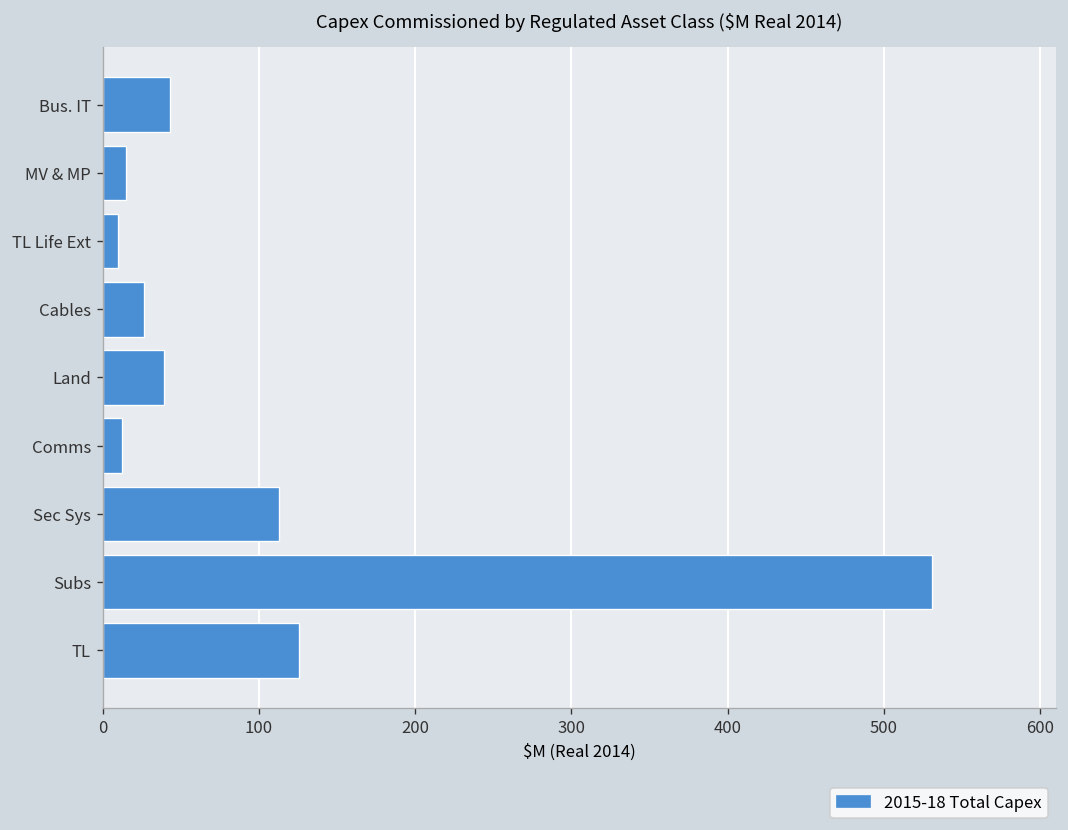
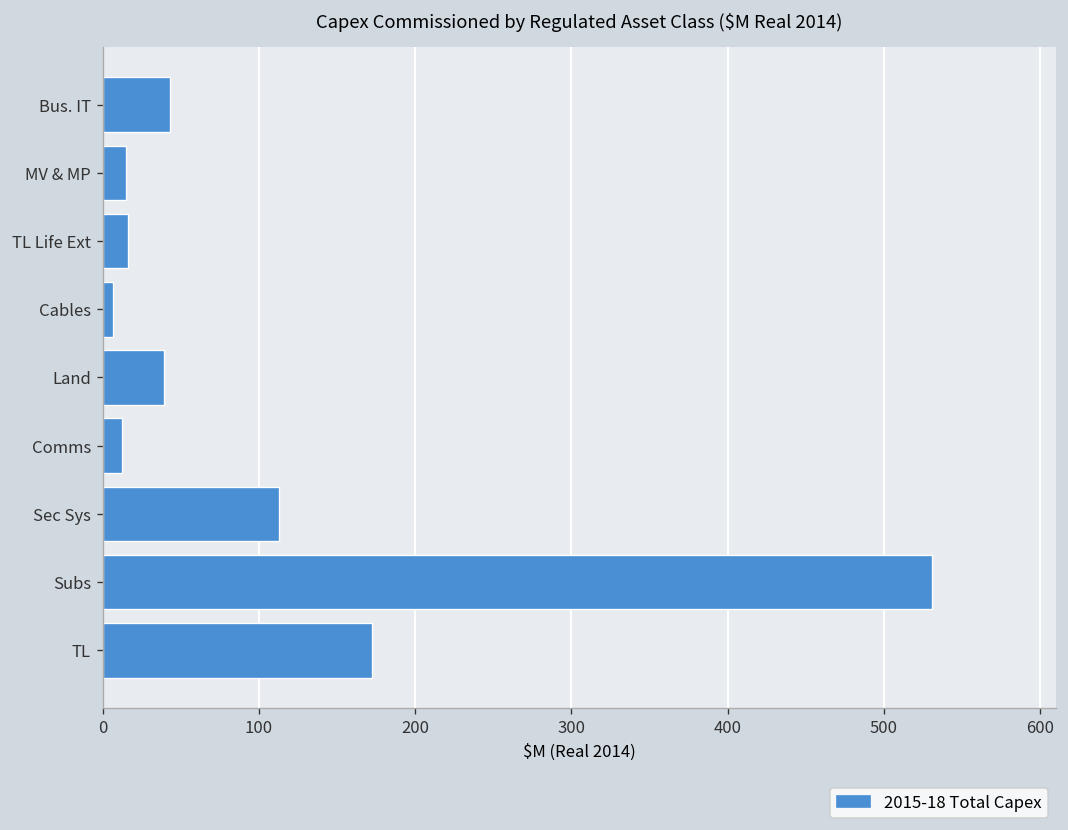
  {
    "Bus. IT": 43,
    "MV & MP": 15,
-   "TL Life Ext": 10,
-   "Cables": 26,
+   "TL Life Ext": 16,
+   "Cables": 7,
    "Land": 39,
    "Comms": 12,
    "Sec Sys": 113,
    "Subs": 531,
-   "TL": 126
+   "TL": 172
  }
